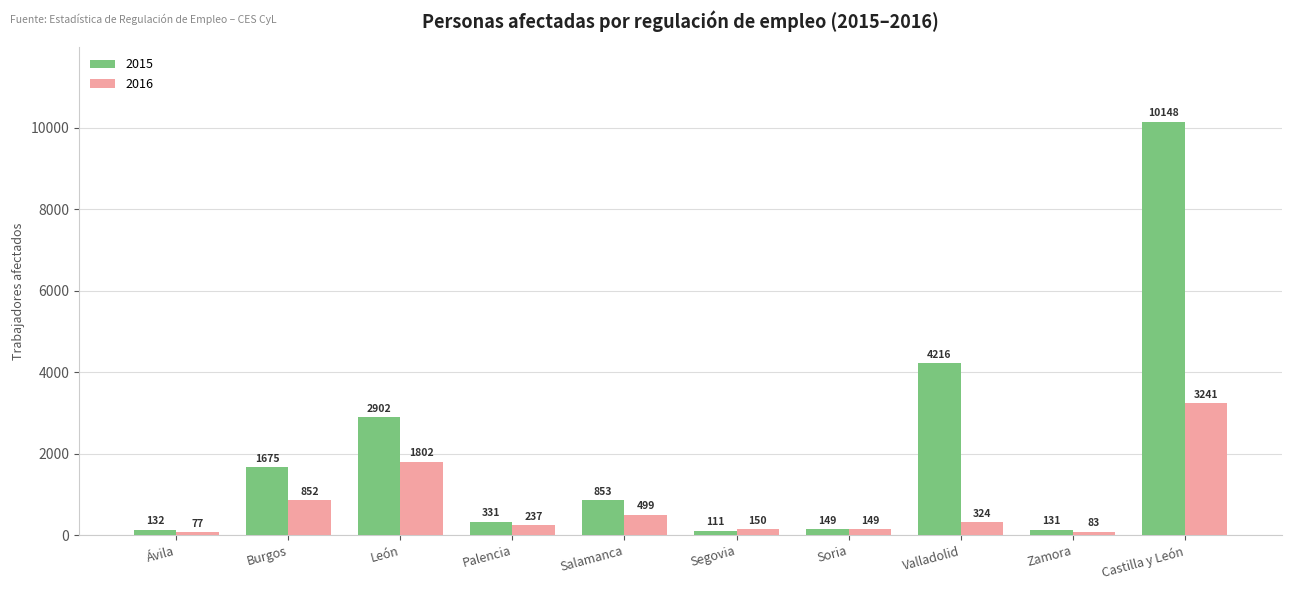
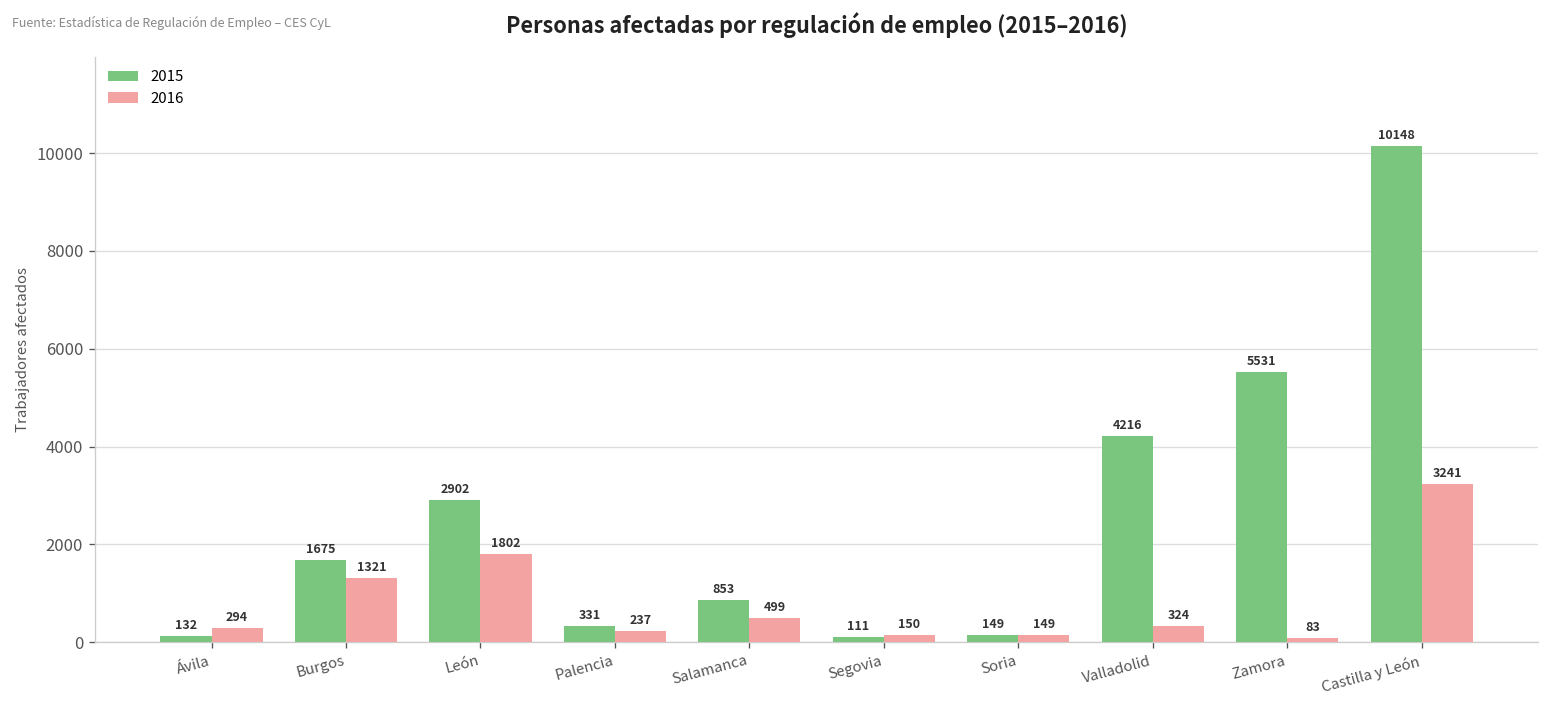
  {
    "2015": {
      "Ávila": 132,
      "Burgos": 1675,
      "León": 2902,
      "Palencia": 331,
      "Salamanca": 853,
      "Segovia": 111,
      "Soria": 149,
      "Valladolid": 4216,
-     "Zamora": 131,
+     "Zamora": 5531,
      "Castilla y León": 10148
    },
    "2016": {
-     "Ávila": 77,
-     "Burgos": 852,
+     "Ávila": 294,
+     "Burgos": 1321,
      "León": 1802,
      "Palencia": 237,
      "Salamanca": 499,
      "Segovia": 150,
      "Soria": 149,
      "Valladolid": 324,
      "Zamora": 83,
      "Castilla y León": 3241
    }
  }
